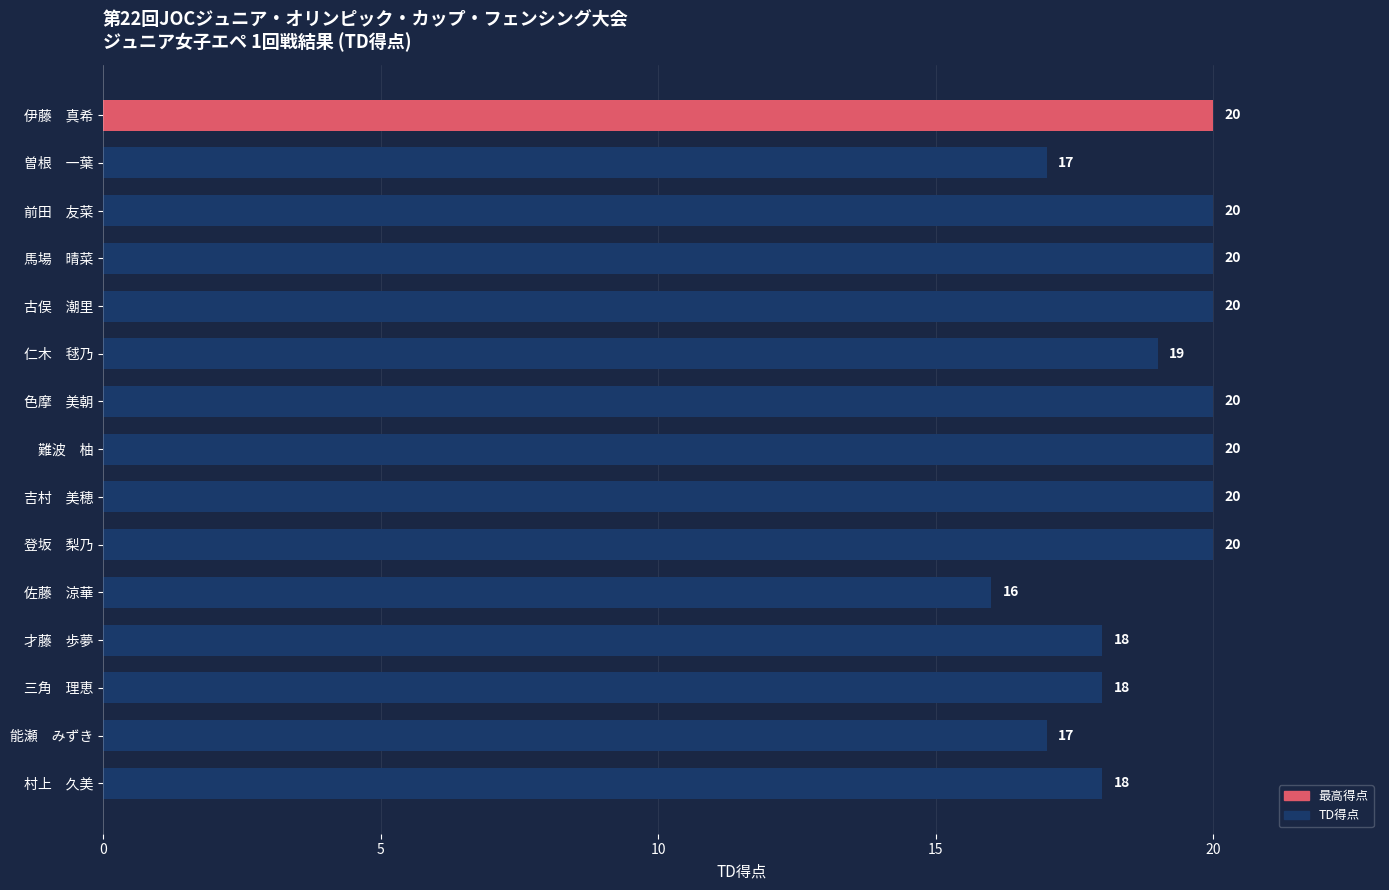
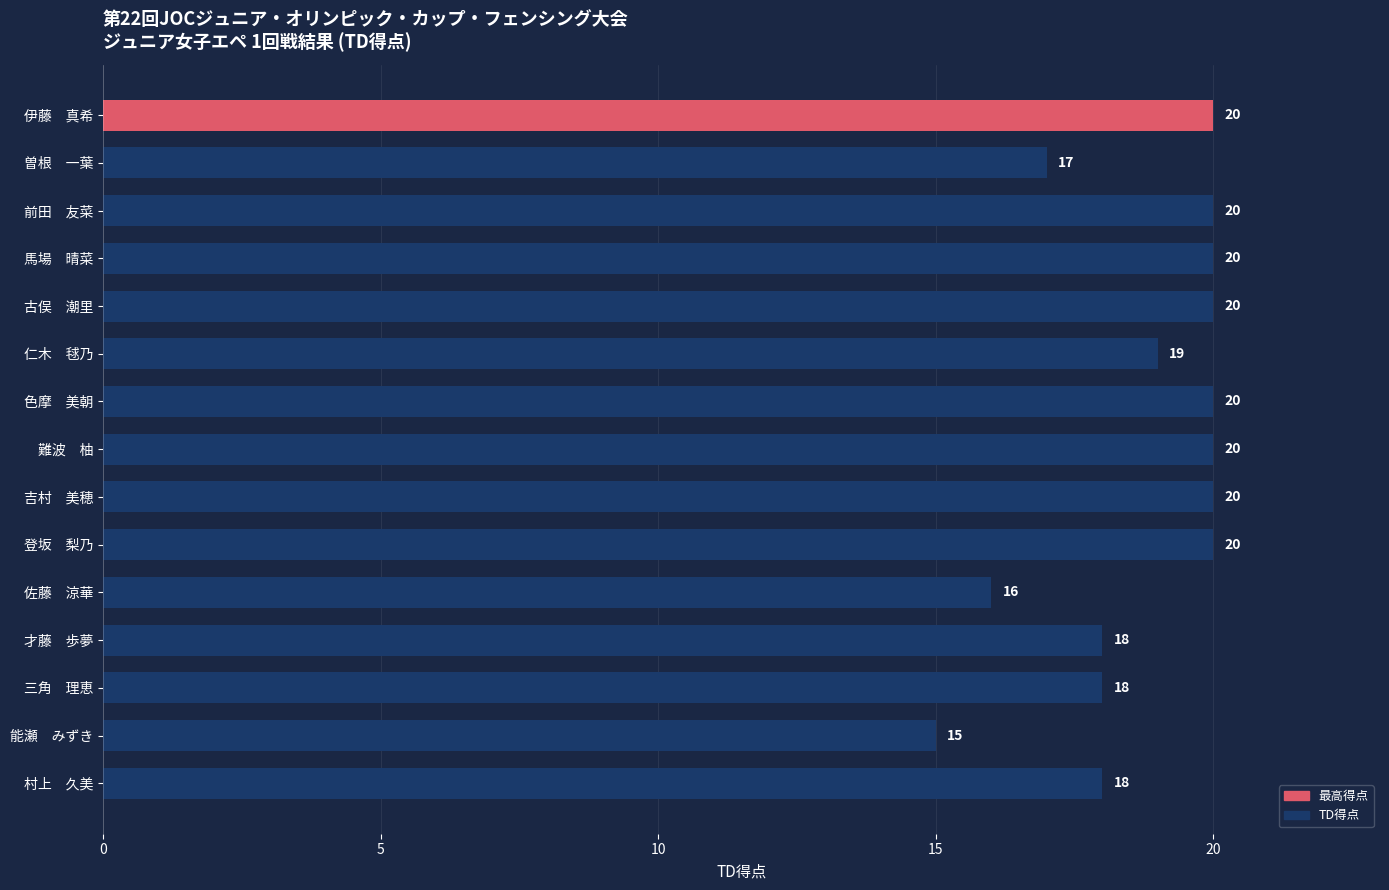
  {
    "伊藤 真希": 20,
    "曽根 一葉": 17,
    "前田 友菜": 20,
    "馬場 晴菜": 20,
    "古俣 潮里": 20,
    "仁木 毬乃": 19,
    "色摩 美朝": 20,
    "難波 柚": 20,
    "吉村 美穂": 20,
    "登坂 梨乃": 20,
    "佐藤 涼華": 16,
    "才藤 歩夢": 18,
    "三角 理恵": 18,
-   "能瀬 みずき": 17,
+   "能瀬 みずき": 15,
    "村上 久美": 18
  }
